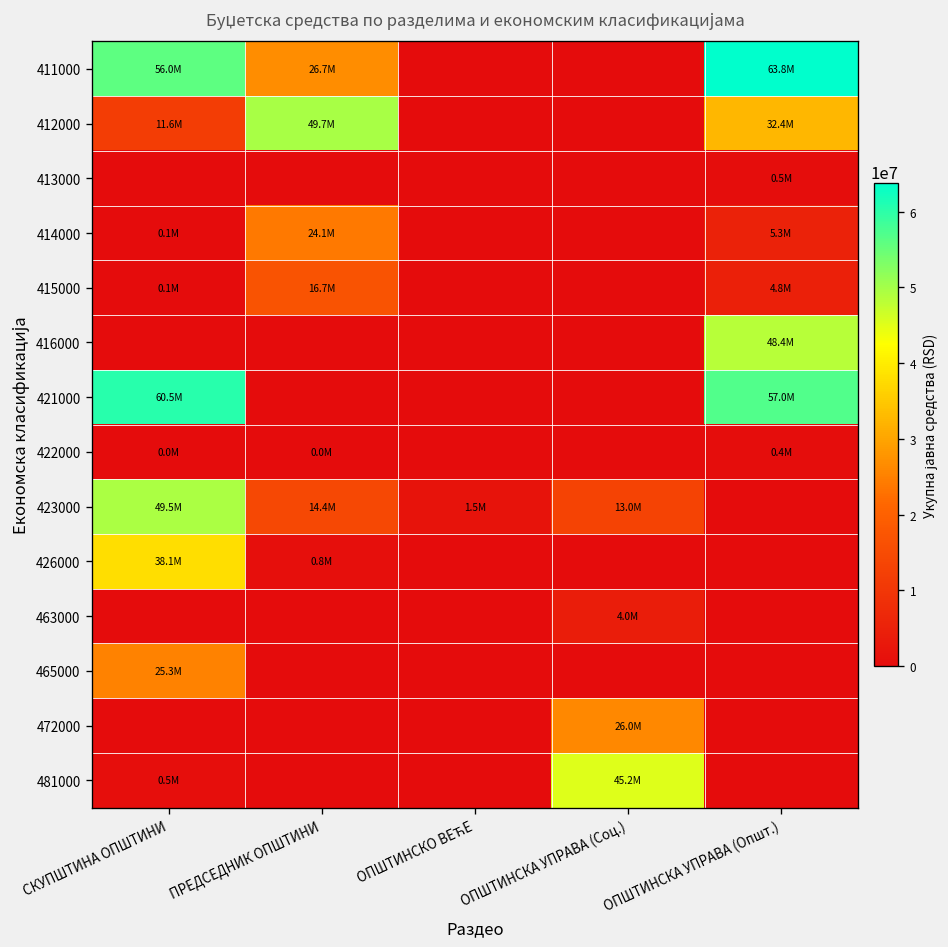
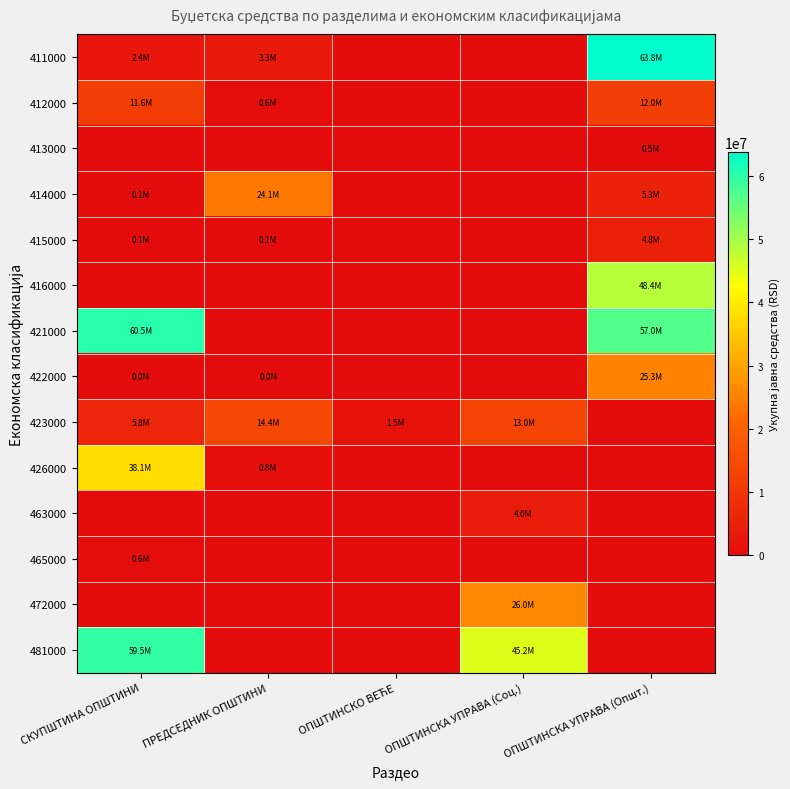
  {
    "411000": {
-     "СКУПШТИНА ОПШТИНИ": "56.0M",
-     "ПРЕДСЕДНИК ОПШТИНИ": "26.7M",
+     "СКУПШТИНА ОПШТИНИ": "2.4M",
+     "ПРЕДСЕДНИК ОПШТИНИ": "3.3M",
      "ОПШТИНСКА УПРАВА (Општ.)": "63.8M"
    },
    "412000": {
      "СКУПШТИНА ОПШТИНИ": "11.6M",
-     "ПРЕДСЕДНИК ОПШТИНИ": "49.7M",
-     "ОПШТИНСКА УПРАВА (Општ.)": "32.4M"
+     "ПРЕДСЕДНИК ОПШТИНИ": "0.6M",
+     "ОПШТИНСКА УПРАВА (Општ.)": "12.0M"
    },
    "413000": {
      "ОПШТИНСКА УПРАВА (Општ.)": "0.5M"
    },
    "414000": {
      "СКУПШТИНА ОПШТИНИ": "0.1M",
      "ПРЕДСЕДНИК ОПШТИНИ": "24.1M",
      "ОПШТИНСКА УПРАВА (Општ.)": "5.3M"
    },
    "415000": {
      "СКУПШТИНА ОПШТИНИ": "0.1M",
-     "ПРЕДСЕДНИК ОПШТИНИ": "16.7M",
+     "ПРЕДСЕДНИК ОПШТИНИ": "0.1M",
      "ОПШТИНСКА УПРАВА (Општ.)": "4.8M"
    },
    "416000": {
      "ОПШТИНСКА УПРАВА (Општ.)": "48.4M"
    },
    "421000": {
      "СКУПШТИНА ОПШТИНИ": "60.5M",
      "ОПШТИНСКА УПРАВА (Општ.)": "57.0M"
    },
    "422000": {
      "СКУПШТИНА ОПШТИНИ": "0.0M",
      "ПРЕДСЕДНИК ОПШТИНИ": "0.0M",
-     "ОПШТИНСКА УПРАВА (Општ.)": "0.4M"
+     "ОПШТИНСКА УПРАВА (Општ.)": "25.3M"
    },
    "423000": {
-     "СКУПШТИНА ОПШТИНИ": "49.5M",
+     "СКУПШТИНА ОПШТИНИ": "5.8M",
      "ПРЕДСЕДНИК ОПШТИНИ": "14.4M",
      "ОПШТИНСКО ВЕЋЕ": "1.5M",
      "ОПШТИНСКА УПРАВА (Соц.)": "13.0M"
    },
    "426000": {
      "СКУПШТИНА ОПШТИНИ": "38.1M",
      "ПРЕДСЕДНИК ОПШТИНИ": "0.8M"
    },
    "463000": {
      "ОПШТИНСКА УПРАВА (Соц.)": "4.0M"
    },
    "465000": {
-     "СКУПШТИНА ОПШТИНИ": "25.3M"
+     "СКУПШТИНА ОПШТИНИ": "0.6M"
    },
    "472000": {
      "ОПШТИНСКА УПРАВА (Соц.)": "26.0M"
    },
    "481000": {
-     "СКУПШТИНА ОПШТИНИ": "0.5M",
+     "СКУПШТИНА ОПШТИНИ": "59.5M",
      "ОПШТИНСКА УПРАВА (Соц.)": "45.2M"
    }
  }
